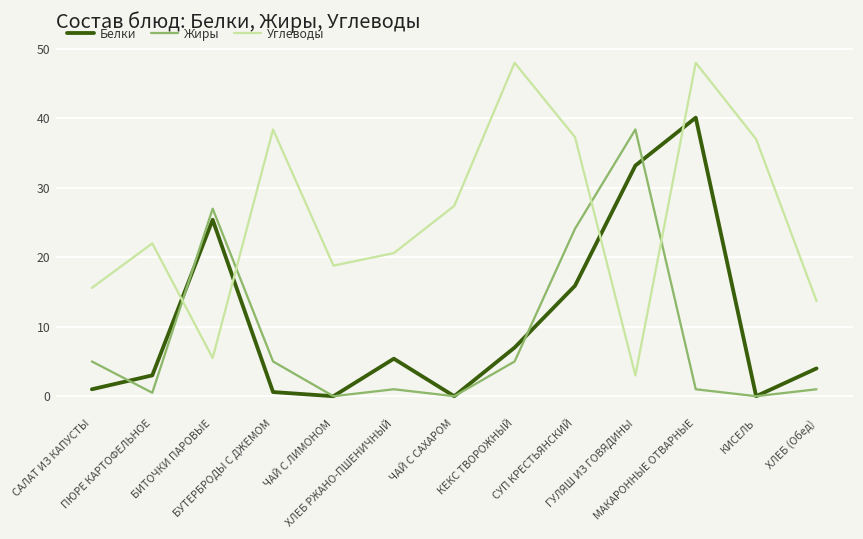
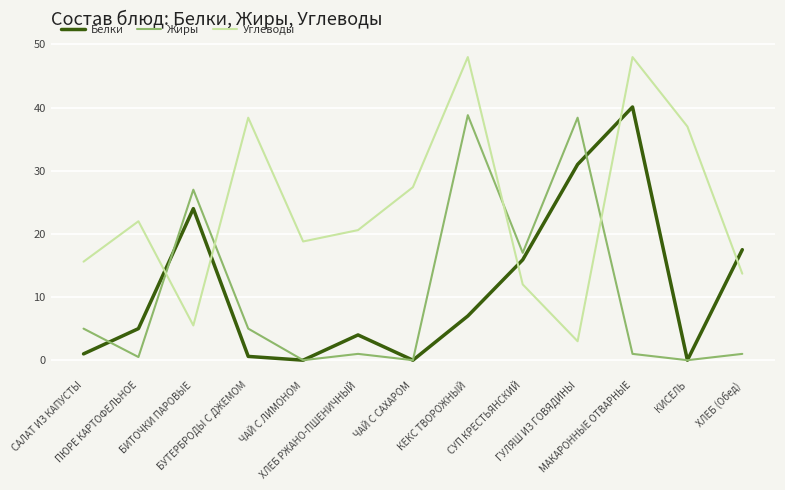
  {
    "Белки": {
      "САЛАТ ИЗ КАПУСТЫ": 1,
-     "ПЮРЕ КАРТОФЕЛЬНОЕ": 3,
-     "БИТОЧКИ ПАРОВЫЕ": 25,
+     "ПЮРЕ КАРТОФЕЛЬНОЕ": 5,
+     "БИТОЧКИ ПАРОВЫЕ": 24,
      "БУТЕРБРОДЫ С ДЖЕМОМ": 1,
-     "ХЛЕБ РЖАНО-ПШЕНИЧНЫЙ": 5,
+     "ХЛЕБ РЖАНО-ПШЕНИЧНЫЙ": 4,
      "КЕКС ТВОРОЖНЫЙ": 7,
      "СУП КРЕСТЬЯНСКИЙ": 16,
-     "ГУЛЯШ ИЗ ГОВЯДИНЫ": 33,
+     "ГУЛЯШ ИЗ ГОВЯДИНЫ": 31,
      "МАКАРОННЫЕ ОТВАРНЫЕ": 40,
-     "ХЛЕБ (Обед)": 4
+     "ХЛЕБ (Обед)": 18
    },
    "Жиры": {
      "САЛАТ ИЗ КАПУСТЫ": 5,
      "ПЮРЕ КАРТОФЕЛЬНОЕ": 1,
      "БИТОЧКИ ПАРОВЫЕ": 27,
      "БУТЕРБРОДЫ С ДЖЕМОМ": 5,
      "ХЛЕБ РЖАНО-ПШЕНИЧНЫЙ": 1,
-     "КЕКС ТВОРОЖНЫЙ": 5,
-     "СУП КРЕСТЬЯНСКИЙ": 24,
+     "КЕКС ТВОРОЖНЫЙ": 39,
+     "СУП КРЕСТЬЯНСКИЙ": 17,
      "ГУЛЯШ ИЗ ГОВЯДИНЫ": 38,
      "МАКАРОННЫЕ ОТВАРНЫЕ": 1,
      "ХЛЕБ (Обед)": 1
    },
    "Углеводы": {
      "САЛАТ ИЗ КАПУСТЫ": 16,
      "ПЮРЕ КАРТОФЕЛЬНОЕ": 22,
      "БИТОЧКИ ПАРОВЫЕ": 6,
      "БУТЕРБРОДЫ С ДЖЕМОМ": 38,
      "ЧАЙ С ЛИМОНОМ": 19,
      "ХЛЕБ РЖАНО-ПШЕНИЧНЫЙ": 21,
      "ЧАЙ С САХАРОМ": 27,
      "КЕКС ТВОРОЖНЫЙ": 48,
-     "СУП КРЕСТЬЯНСКИЙ": 37,
+     "СУП КРЕСТЬЯНСКИЙ": 12,
      "ГУЛЯШ ИЗ ГОВЯДИНЫ": 3,
      "МАКАРОННЫЕ ОТВАРНЫЕ": 48,
      "КИСЕЛЬ": 37,
      "ХЛЕБ (Обед)": 14
    }
  }
